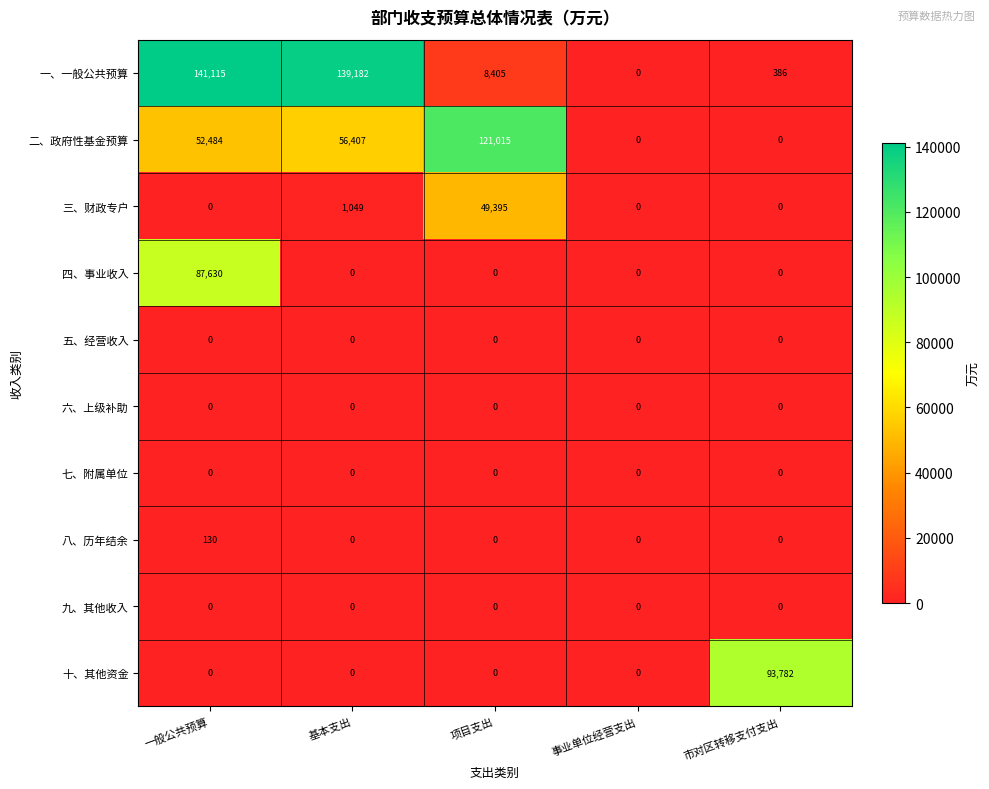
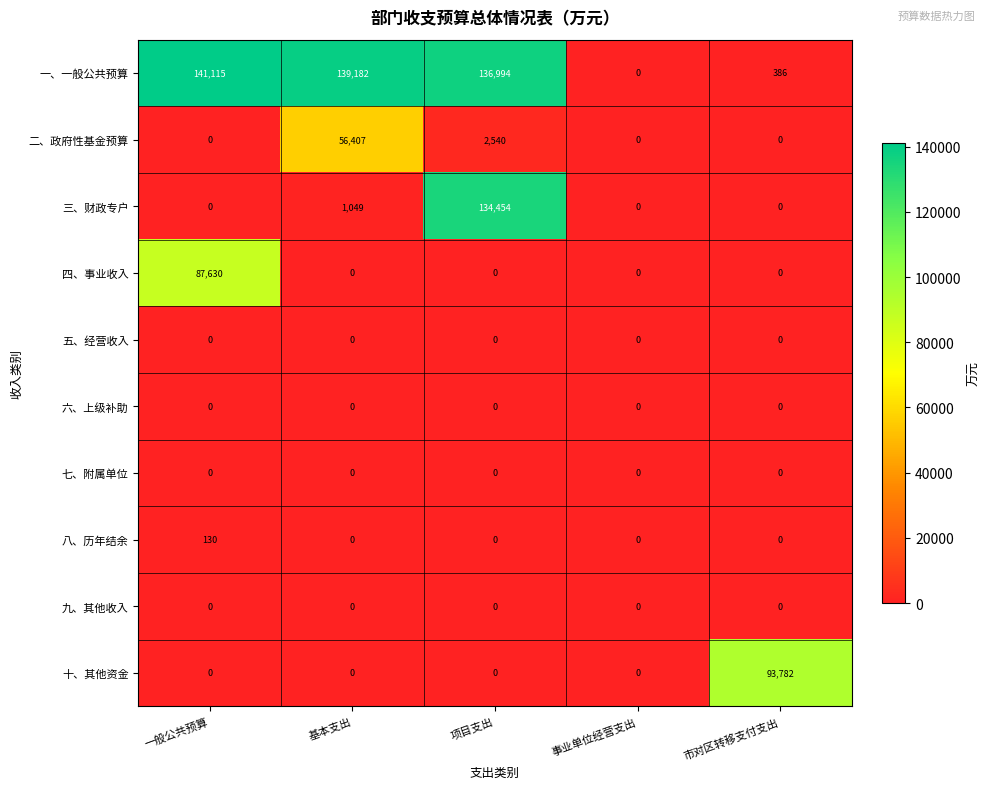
  {
    "一、一般公共预算": {
      "一般公共预算": "141,115",
      "基本支出": "139,182",
-     "项目支出": "8,405",
+     "项目支出": "136,994",
      "事业单位经营支出": "0",
      "市对区转移支付支出": "386"
    },
    "二、政府性基金预算": {
-     "一般公共预算": "52,484",
+     "一般公共预算": "0",
      "基本支出": "56,407",
-     "项目支出": "121,015",
+     "项目支出": "2,540",
      "事业单位经营支出": "0",
      "市对区转移支付支出": "0"
    },
    "三、财政专户": {
      "一般公共预算": "0",
      "基本支出": "1,049",
-     "项目支出": "49,395",
+     "项目支出": "134,454",
      "事业单位经营支出": "0",
      "市对区转移支付支出": "0"
    },
    "四、事业收入": {
      "一般公共预算": "87,630",
      "基本支出": "0",
      "项目支出": "0",
      "事业单位经营支出": "0",
      "市对区转移支付支出": "0"
    },
    "五、经营收入": {
      "一般公共预算": "0",
      "基本支出": "0",
      "项目支出": "0",
      "事业单位经营支出": "0",
      "市对区转移支付支出": "0"
    },
    "六、上级补助": {
      "一般公共预算": "0",
      "基本支出": "0",
      "项目支出": "0",
      "事业单位经营支出": "0",
      "市对区转移支付支出": "0"
    },
    "七、附属单位": {
      "一般公共预算": "0",
      "基本支出": "0",
      "项目支出": "0",
      "事业单位经营支出": "0",
      "市对区转移支付支出": "0"
    },
    "八、历年结余": {
      "一般公共预算": "130",
      "基本支出": "0",
      "项目支出": "0",
      "事业单位经营支出": "0",
      "市对区转移支付支出": "0"
    },
    "九、其他收入": {
      "一般公共预算": "0",
      "基本支出": "0",
      "项目支出": "0",
      "事业单位经营支出": "0",
      "市对区转移支付支出": "0"
    },
    "十、其他资金": {
      "一般公共预算": "0",
      "基本支出": "0",
      "项目支出": "0",
      "事业单位经营支出": "0",
      "市对区转移支付支出": "93,782"
    }
  }
